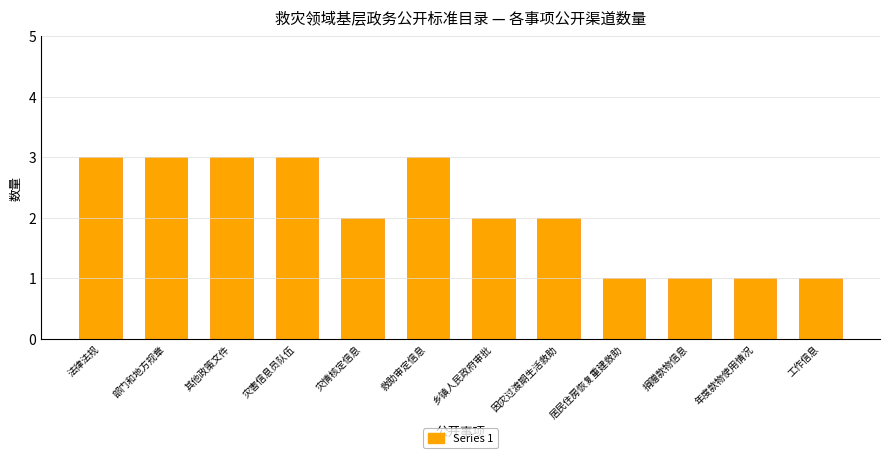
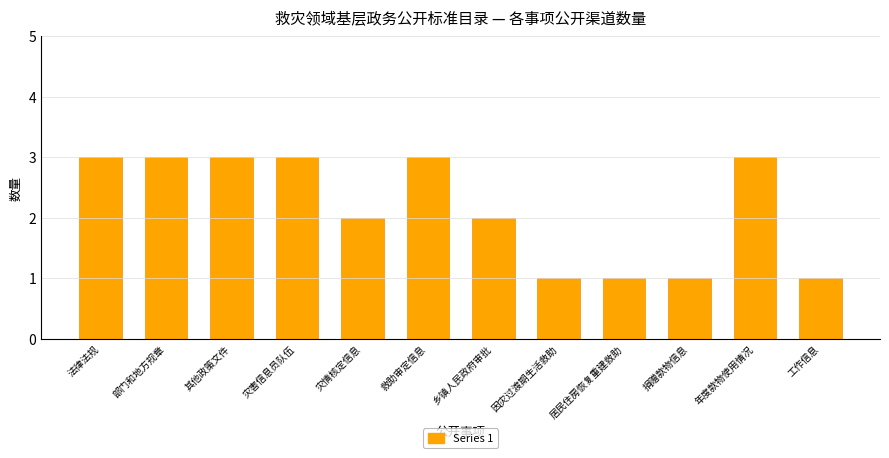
  {
    "法律法规": 3,
    "部门和地方规章": 3,
    "其他政策文件": 3,
    "灾害信息员队伍": 3,
    "灾情核定信息": 2,
    "救助审定信息": 3,
    "乡镇人民政府审批": 2,
-   "因灾过渡期生活救助": 2,
+   "因灾过渡期生活救助": 1,
    "居民住房恢复重建救助": 1,
    "捐赠款物信息": 1,
-   "年度款物使用情况": 1,
+   "年度款物使用情况": 3,
    "工作信息": 1
  }
